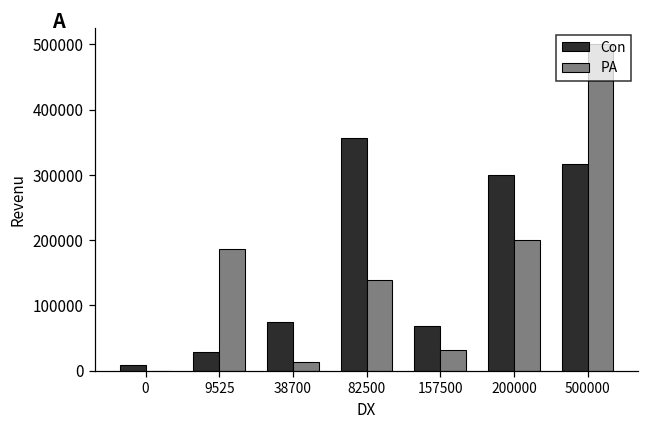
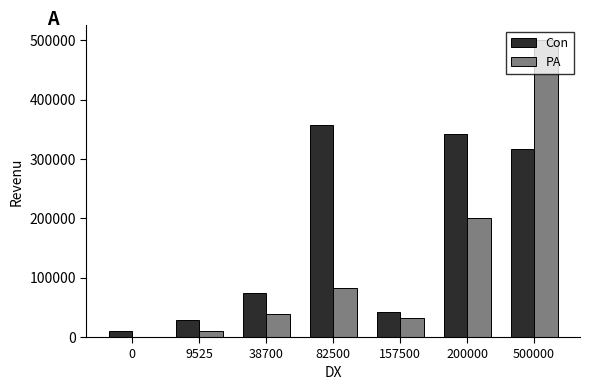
  {
    "Con": {
      "0": 10000,
      "9525": 30000,
      "38700": 70000,
      "82500": 360000,
-     "157500": 70000,
-     "200000": 300000,
+     "157500": 40000,
+     "200000": 340000,
      "500000": 320000
    },
    "PA": {
      "0": 0,
-     "9525": 190000,
-     "38700": 10000,
-     "82500": 140000,
+     "9525": 10000,
+     "38700": 40000,
+     "82500": 80000,
      "157500": 30000,
      "200000": 200000
    }
  }
